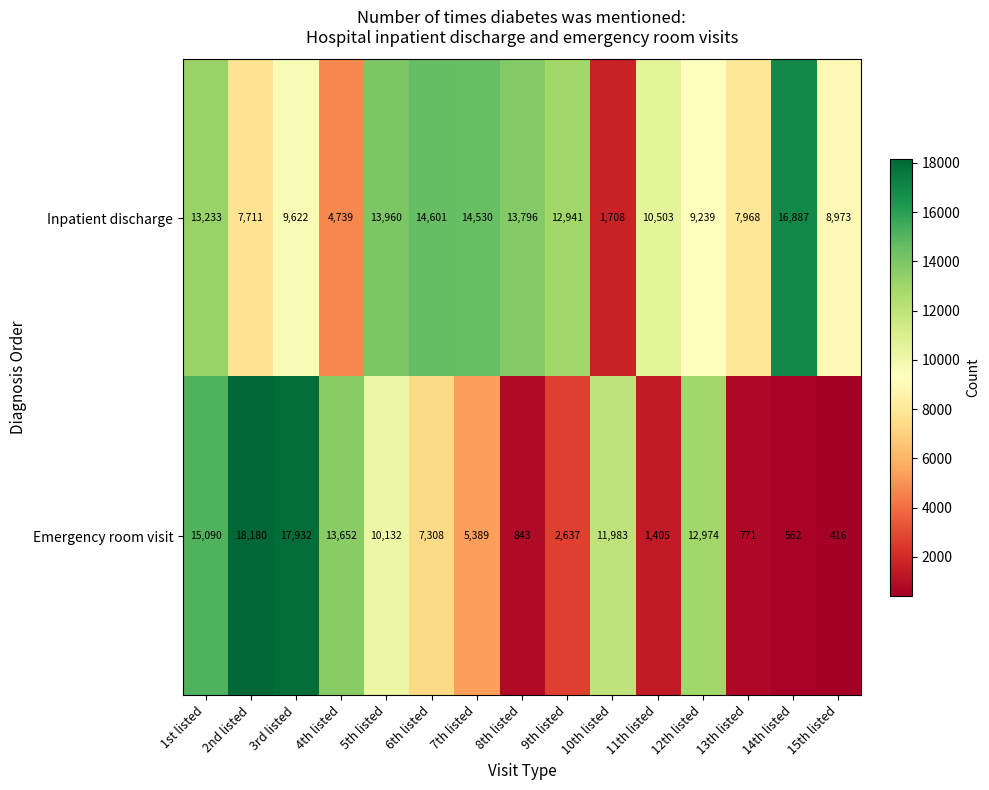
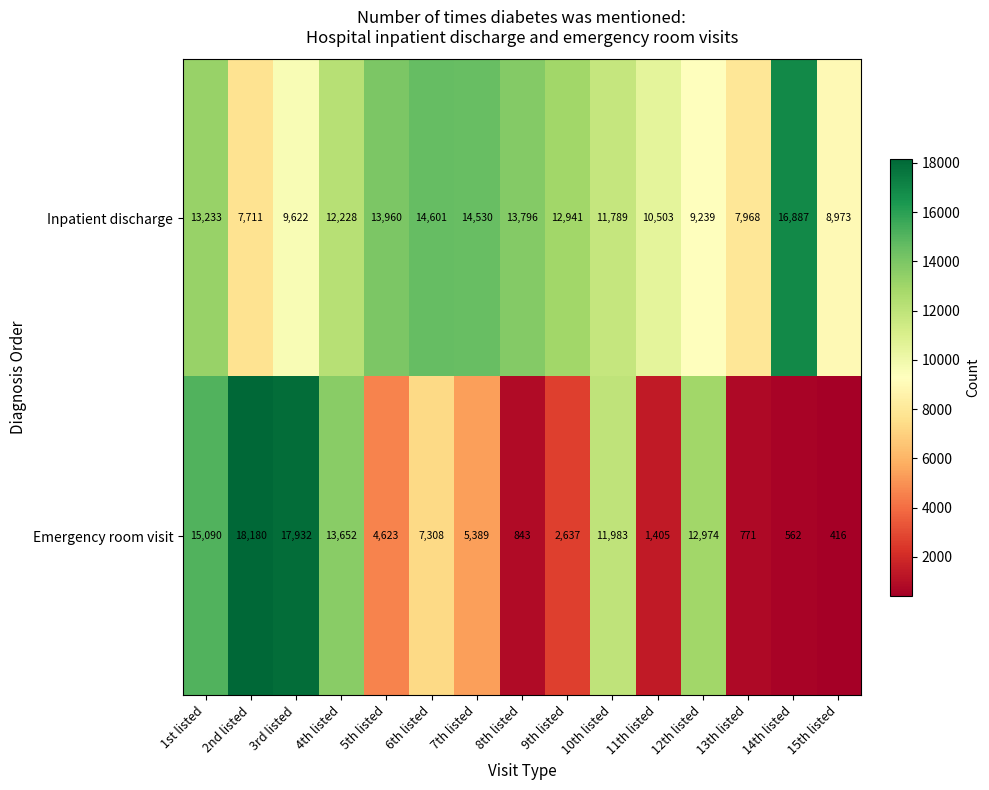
  {
    "Inpatient discharge": {
      "1st listed": "13,233",
      "2nd listed": "7,711",
      "3rd listed": "9,622",
-     "4th listed": "4,739",
+     "4th listed": "12,228",
      "5th listed": "13,960",
      "6th listed": "14,601",
      "7th listed": "14,530",
      "8th listed": "13,796",
      "9th listed": "12,941",
-     "10th listed": "1,708",
+     "10th listed": "11,789",
      "11th listed": "10,503",
      "12th listed": "9,239",
      "13th listed": "7,968",
      "14th listed": "16,887",
      "15th listed": "8,973"
    },
    "Emergency room visit": {
      "1st listed": "15,090",
      "2nd listed": "18,180",
      "3rd listed": "17,932",
      "4th listed": "13,652",
-     "5th listed": "10,132",
+     "5th listed": "4,623",
      "6th listed": "7,308",
      "7th listed": "5,389",
      "8th listed": "843",
      "9th listed": "2,637",
      "10th listed": "11,983",
      "11th listed": "1,405",
      "12th listed": "12,974",
      "13th listed": "771",
      "14th listed": "562",
      "15th listed": "416"
    }
  }
